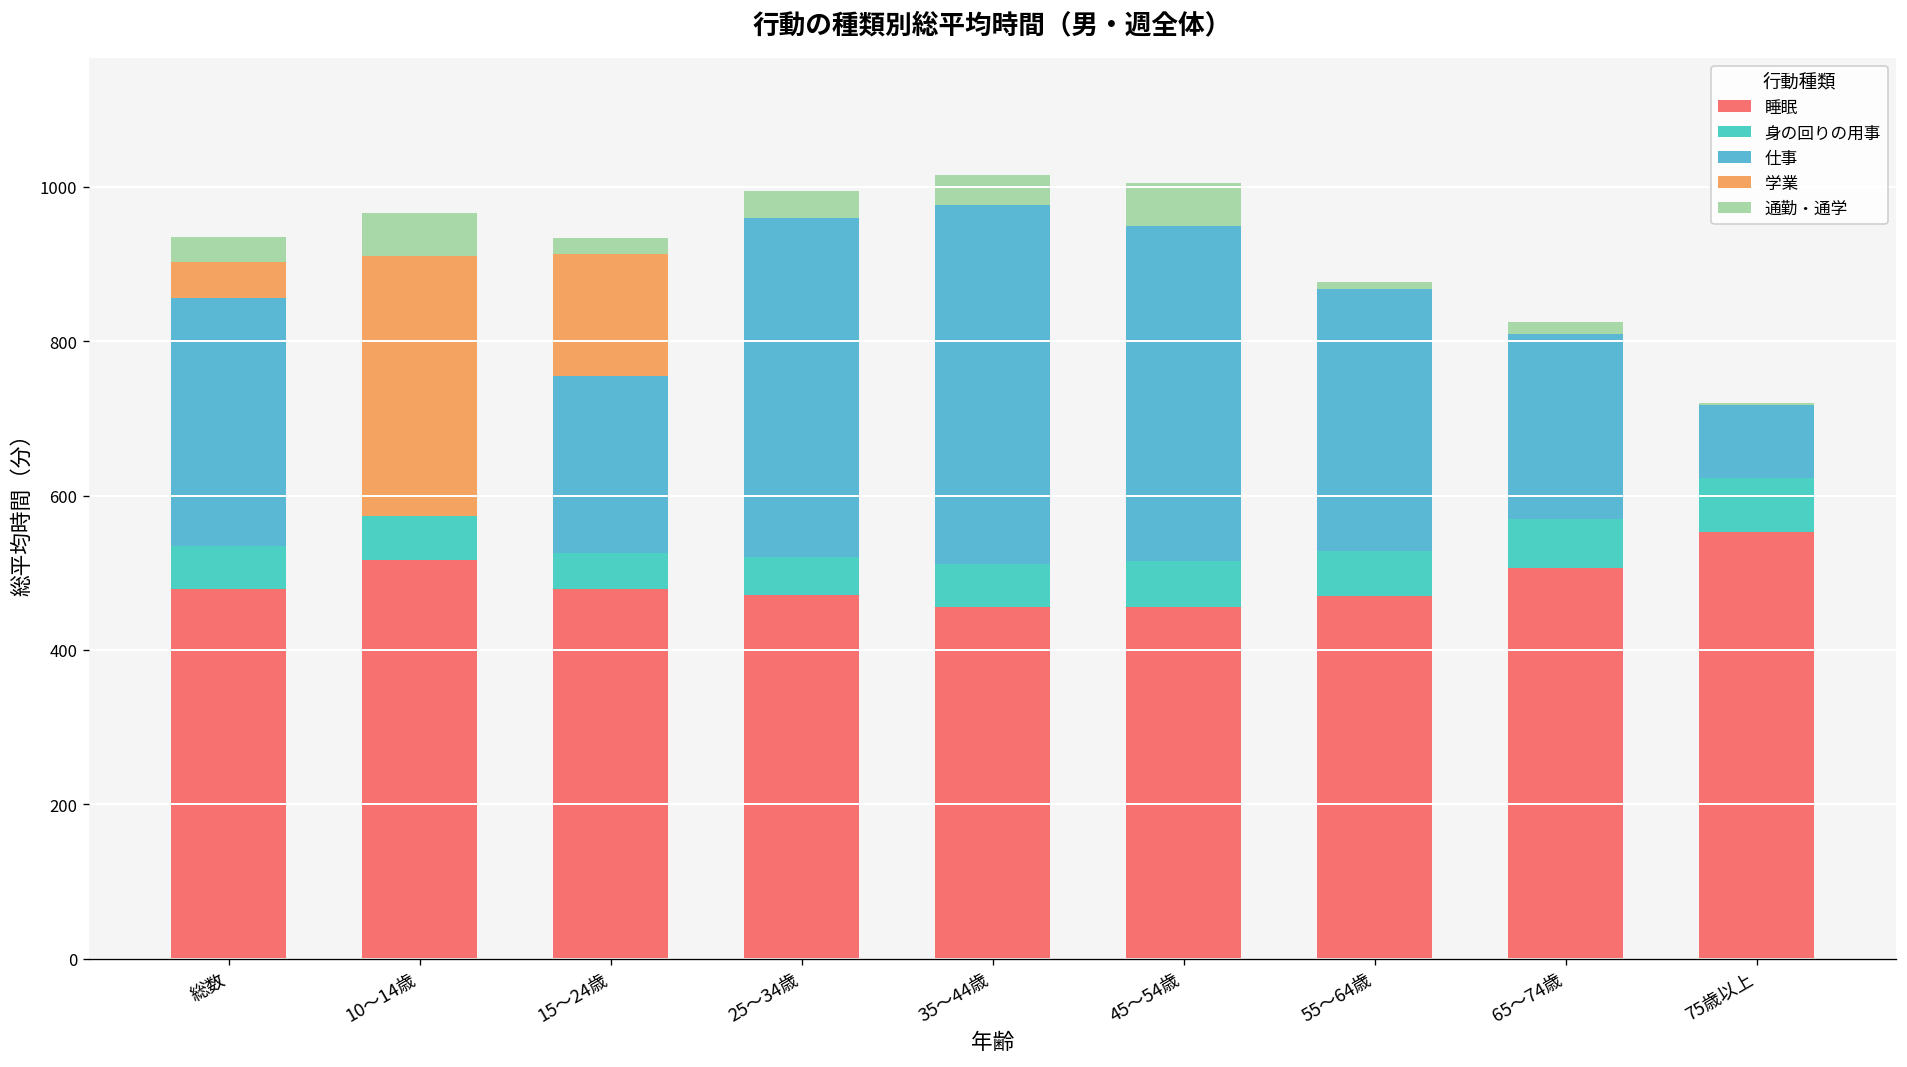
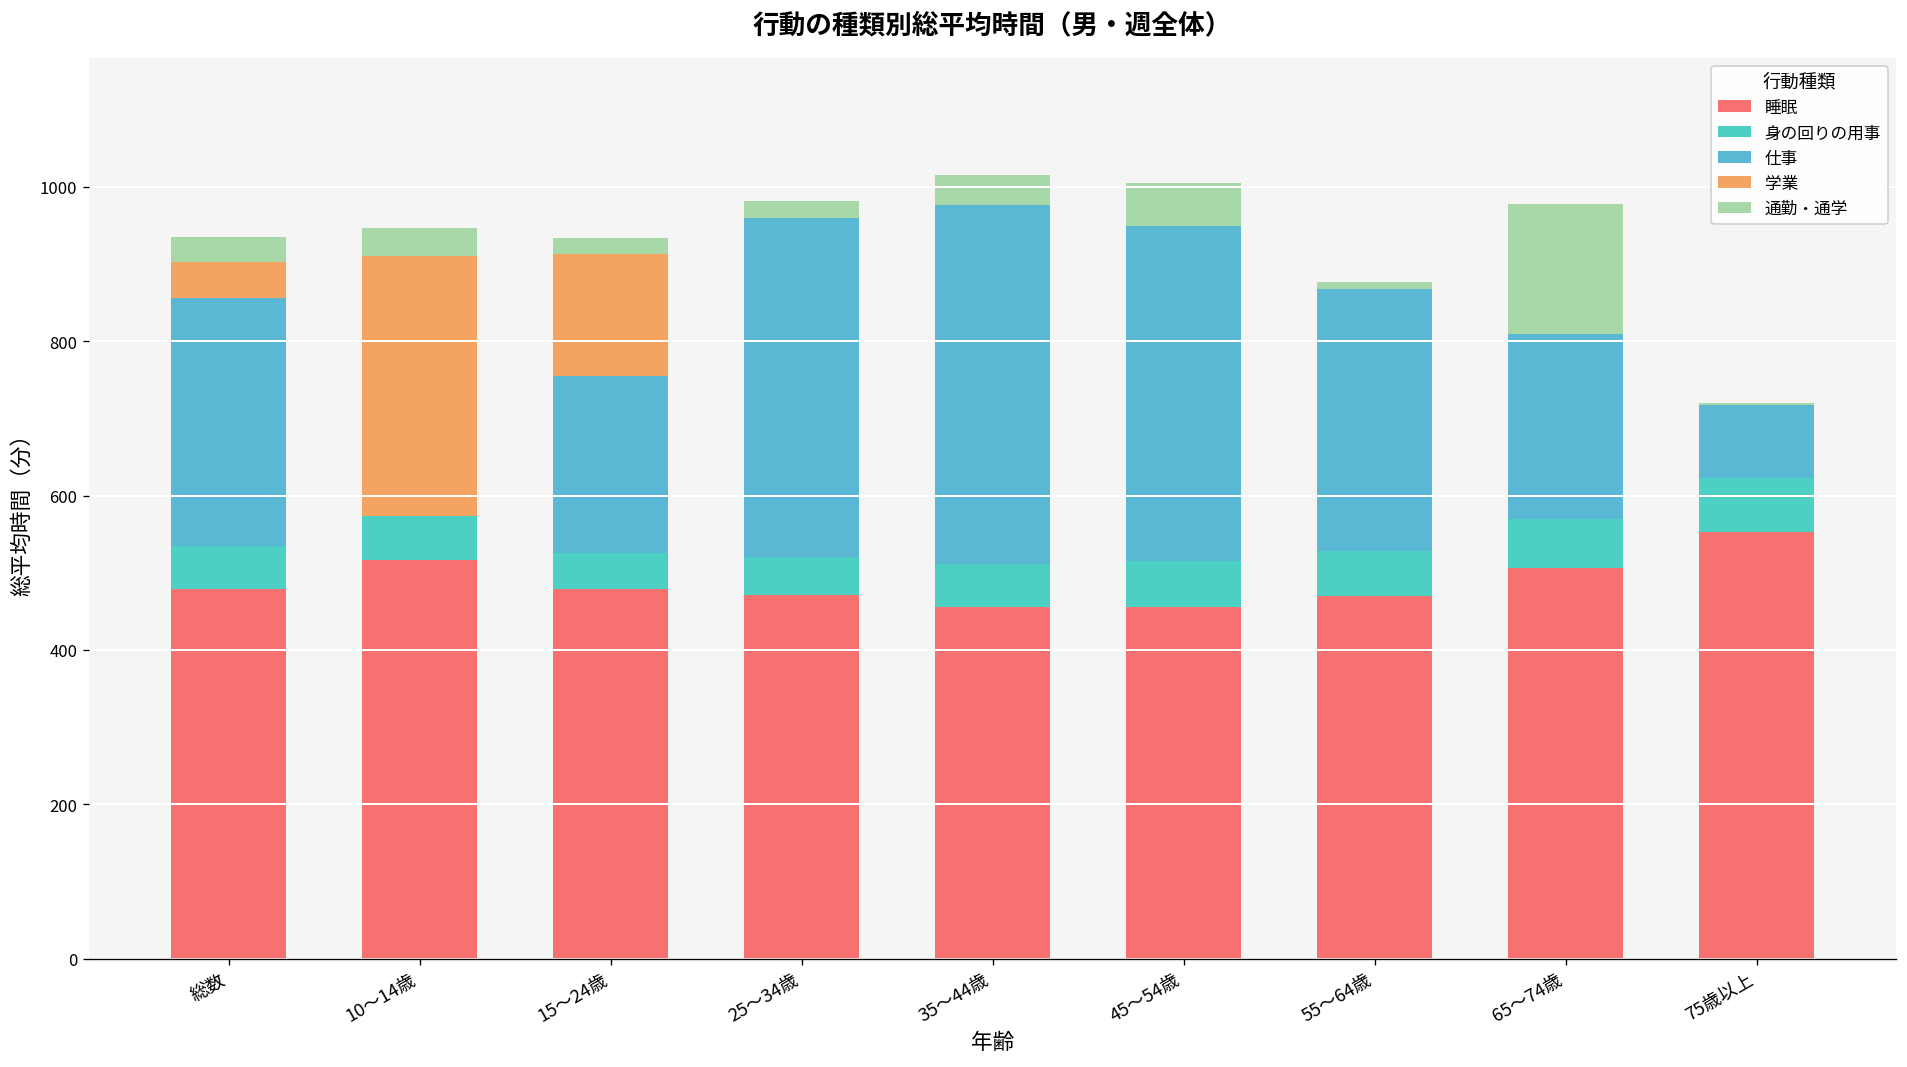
  {
    "通勤・通学": {
      "総数": 30,
-     "10～14歳": 60,
+     "10～14歳": 40,
      "15～24歳": 20,
-     "25～34歳": 30,
+     "25～34歳": 20,
      "35～44歳": 40,
      "45～54歳": 60,
      "55～64歳": 10,
-     "65～74歳": 20
+     "65～74歳": 170
    }
  }
